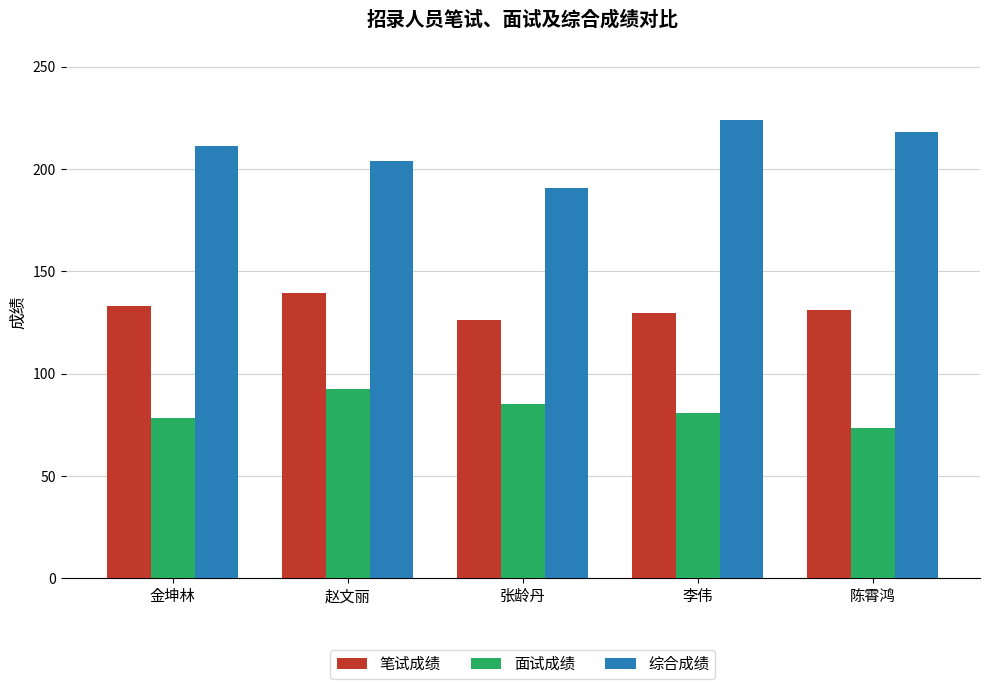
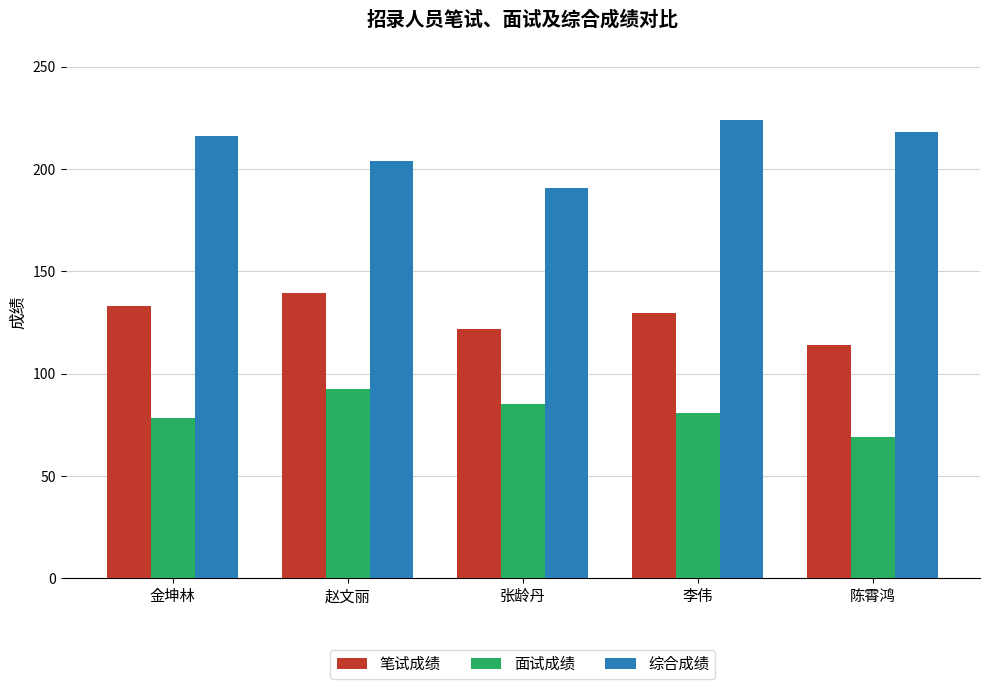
  {
    "笔试成绩": {
      "金坤林": 133,
      "赵文丽": 139,
-     "张龄丹": 126,
+     "张龄丹": 122,
      "李伟": 130,
-     "陈霄鸿": 131
+     "陈霄鸿": 114
    },
    "面试成绩": {
      "金坤林": 78,
      "赵文丽": 93,
      "张龄丹": 85,
      "李伟": 81,
-     "陈霄鸿": 74
+     "陈霄鸿": 69
    },
    "综合成绩": {
-     "金坤林": 211,
+     "金坤林": 216,
      "赵文丽": 204,
      "张龄丹": 191,
      "李伟": 224,
      "陈霄鸿": 218
    }
  }
